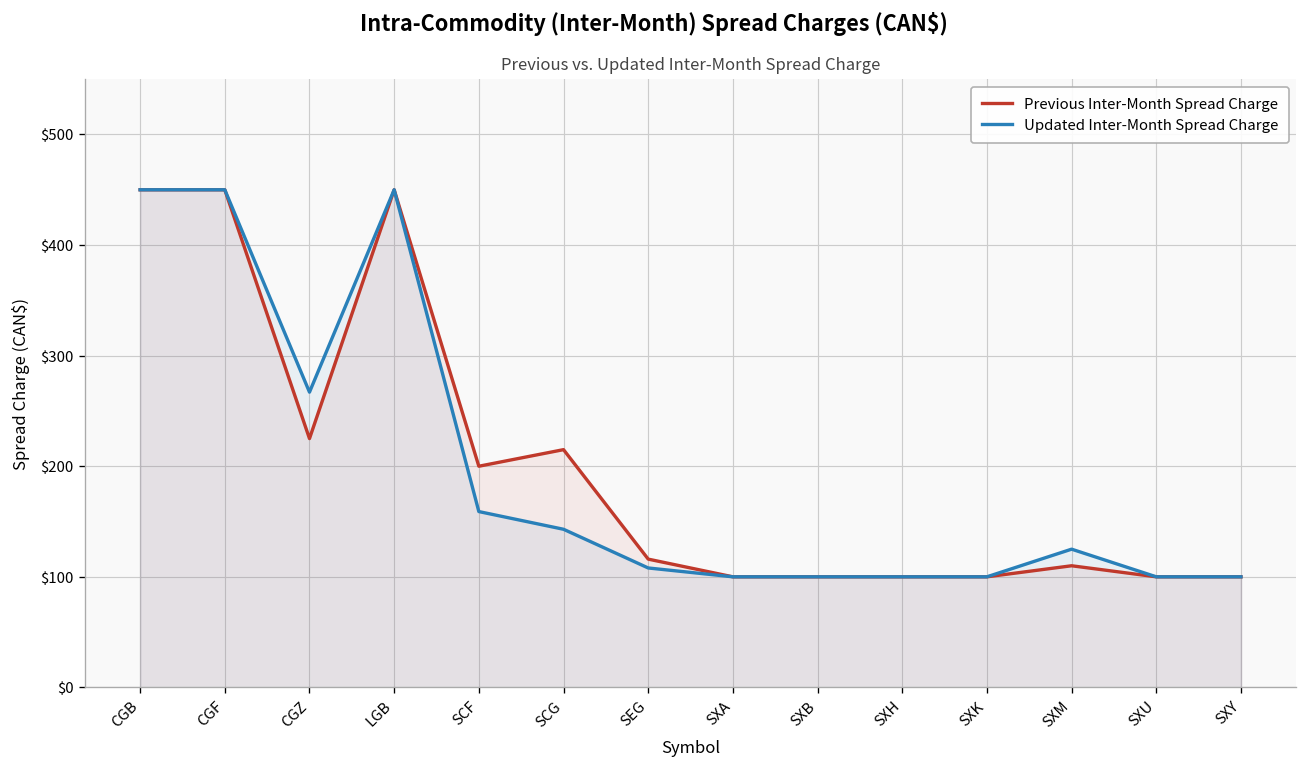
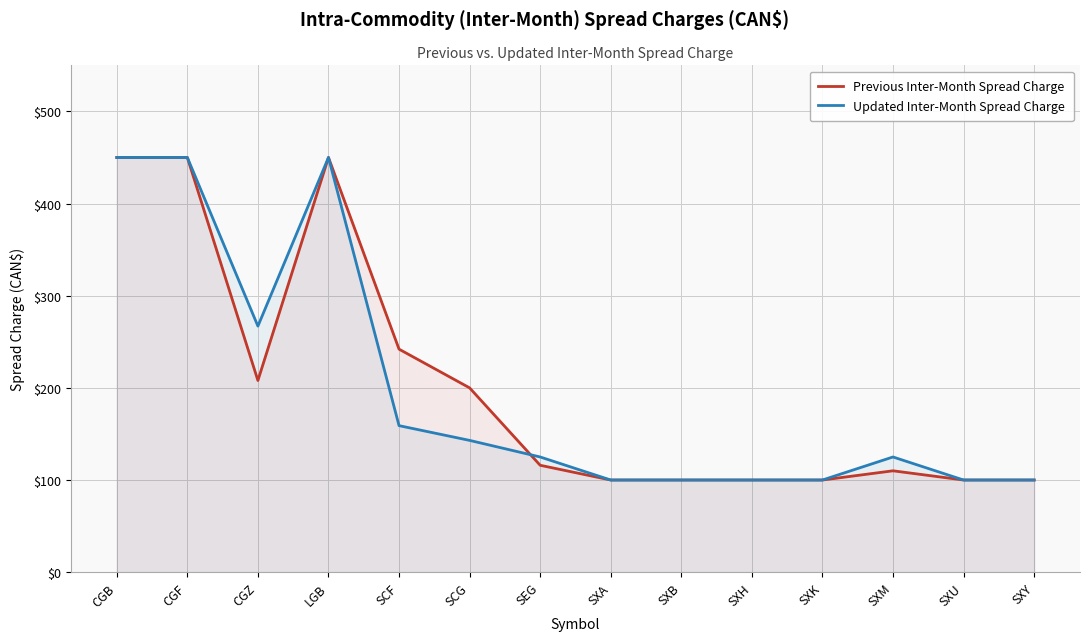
  {
    "Previous Inter-Month Spread Charge": {
-     "CGZ": "$230",
-     "SCF": "$200",
-     "SCG": "$220",
+     "CGZ": "$210",
+     "SCF": "$240",
+     "SCG": "$200",
      "SEG": "$120",
      "SXM": "$110"
    },
    "Updated Inter-Month Spread Charge": {
      "CGZ": "$270",
      "SCF": "$160",
      "SCG": "$140",
-     "SEG": "$110",
+     "SEG": "$130",
      "SXM": "$130"
    }
  }
